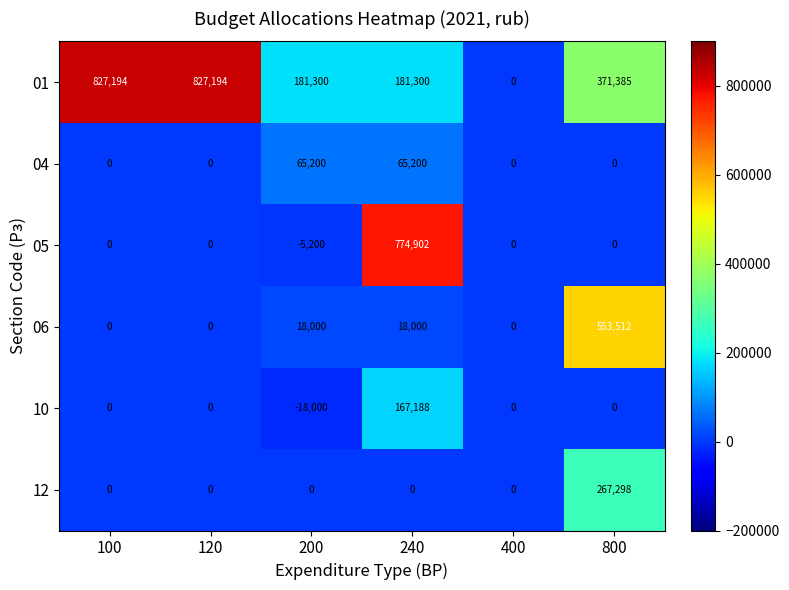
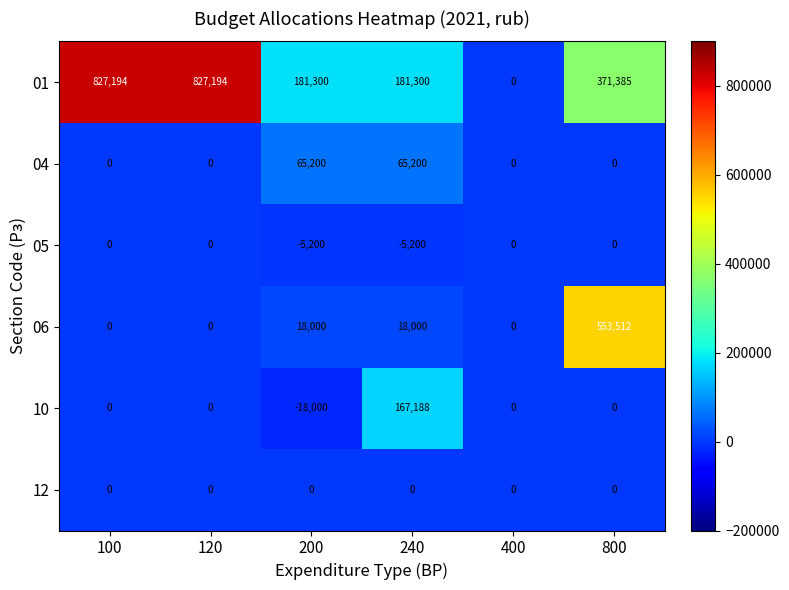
  {
    "01": {
      "100": "827,194",
      "120": "827,194",
      "200": "181,300",
      "240": "181,300",
      "400": "0",
      "800": "371,385"
    },
    "04": {
      "100": "0",
      "120": "0",
      "200": "65,200",
      "240": "65,200",
      "400": "0",
      "800": "0"
    },
    "05": {
      "100": "0",
      "120": "0",
      "200": "-5,200",
-     "240": "774,902",
+     "240": "-5,200",
      "400": "0",
      "800": "0"
    },
    "06": {
      "100": "0",
      "120": "0",
      "200": "18,000",
      "240": "18,000",
      "400": "0",
      "800": "553,512"
    },
    "10": {
      "100": "0",
      "120": "0",
      "200": "-18,000",
      "240": "167,188",
      "400": "0",
      "800": "0"
    },
    "12": {
      "100": "0",
      "120": "0",
      "200": "0",
      "240": "0",
      "400": "0",
-     "800": "267,298"
+     "800": "0"
    }
  }
